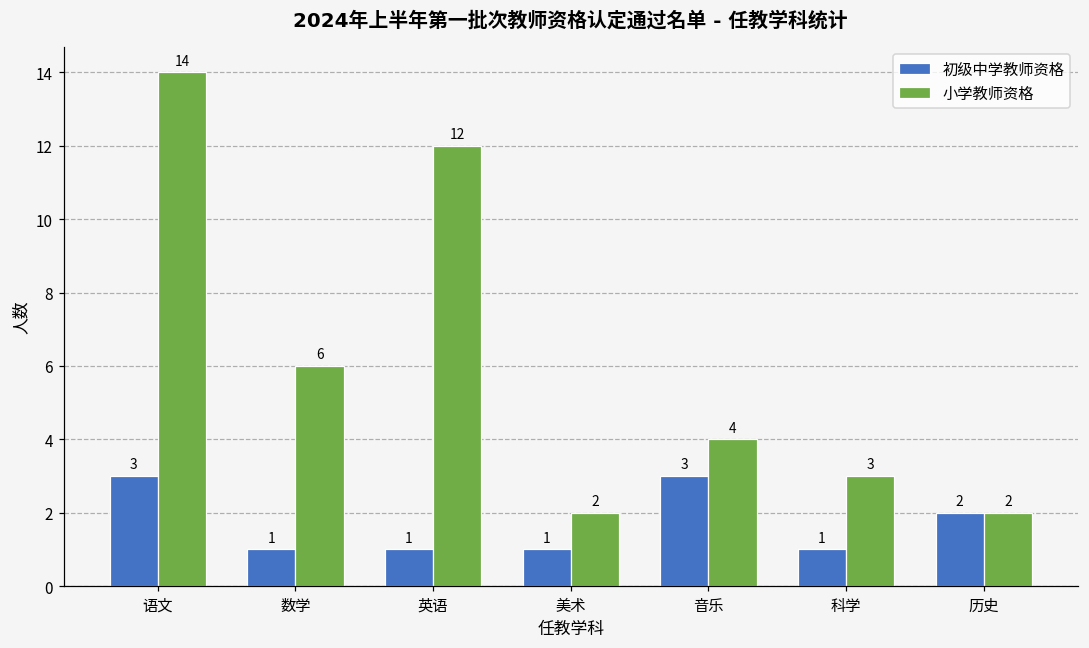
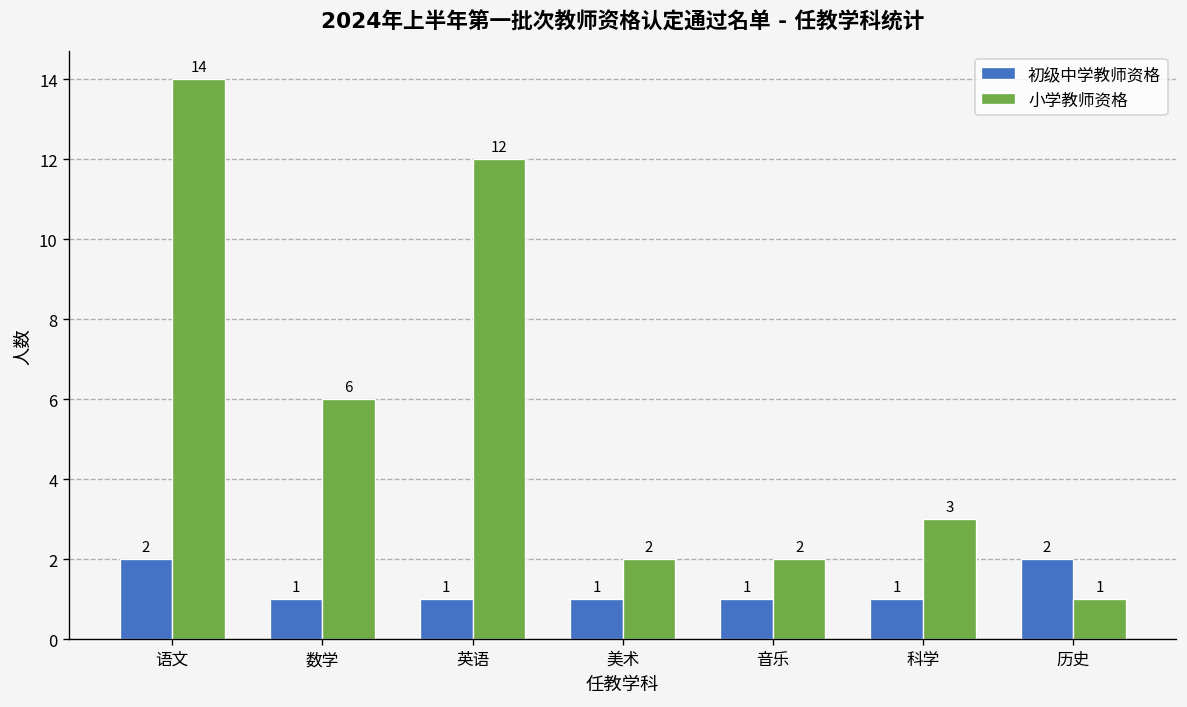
  {
    "初级中学教师资格": {
-     "语文": 3,
+     "语文": 2,
      "数学": 1,
      "英语": 1,
      "美术": 1,
-     "音乐": 3,
+     "音乐": 1,
      "科学": 1,
      "历史": 2
    },
    "小学教师资格": {
      "语文": 14,
      "数学": 6,
      "英语": 12,
      "美术": 2,
-     "音乐": 4,
+     "音乐": 2,
      "科学": 3,
-     "历史": 2
+     "历史": 1
    }
  }
